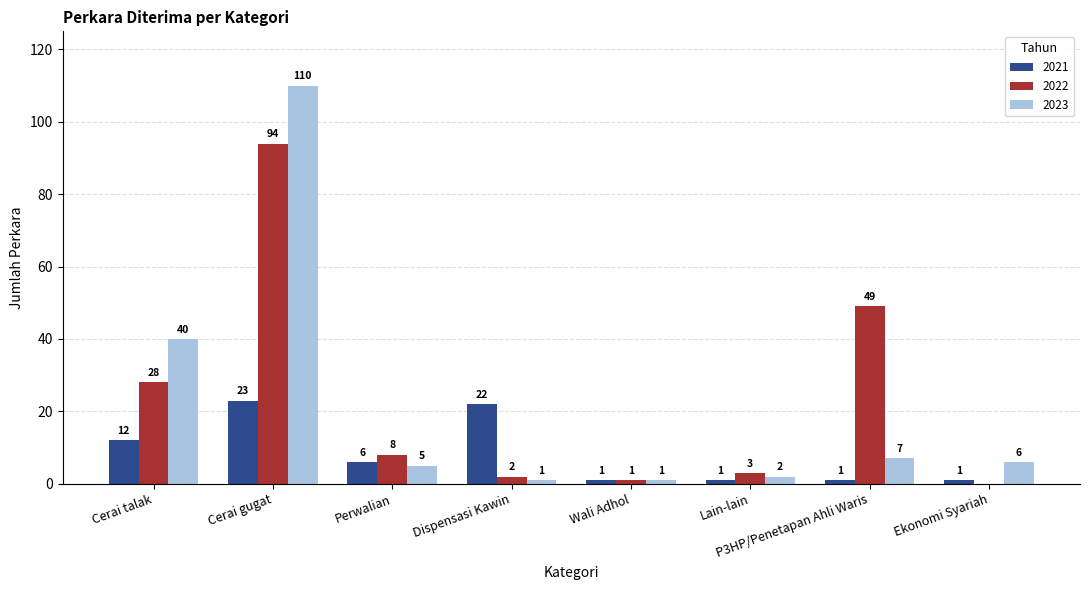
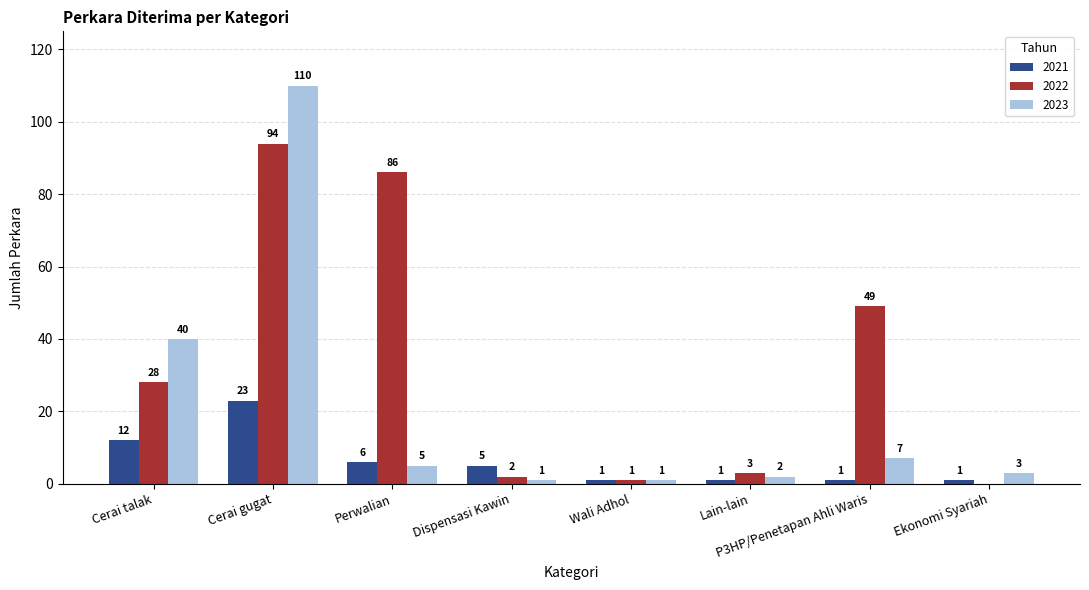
  {
    "2021": {
      "Cerai talak": 12,
      "Cerai gugat": 23,
      "Perwalian": 6,
-     "Dispensasi Kawin": 22,
+     "Dispensasi Kawin": 5,
      "Wali Adhol": 1,
      "Lain-lain": 1,
      "P3HP/Penetapan Ahli Waris": 1,
      "Ekonomi Syariah": 1
    },
    "2022": {
      "Cerai talak": 28,
      "Cerai gugat": 94,
-     "Perwalian": 8,
+     "Perwalian": 86,
      "Dispensasi Kawin": 2,
      "Wali Adhol": 1,
      "Lain-lain": 3,
      "P3HP/Penetapan Ahli Waris": 49
    },
    "2023": {
      "Cerai talak": 40,
      "Cerai gugat": 110,
      "Perwalian": 5,
      "Dispensasi Kawin": 1,
      "Wali Adhol": 1,
      "Lain-lain": 2,
      "P3HP/Penetapan Ahli Waris": 7,
-     "Ekonomi Syariah": 6
+     "Ekonomi Syariah": 3
    }
  }
